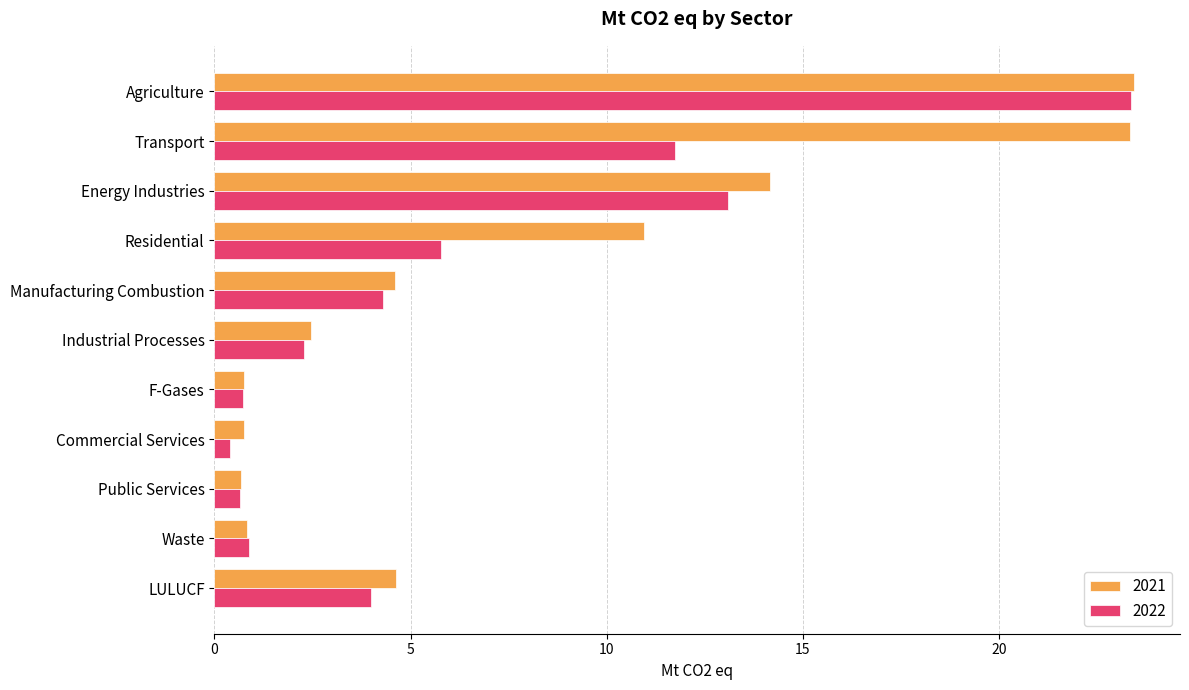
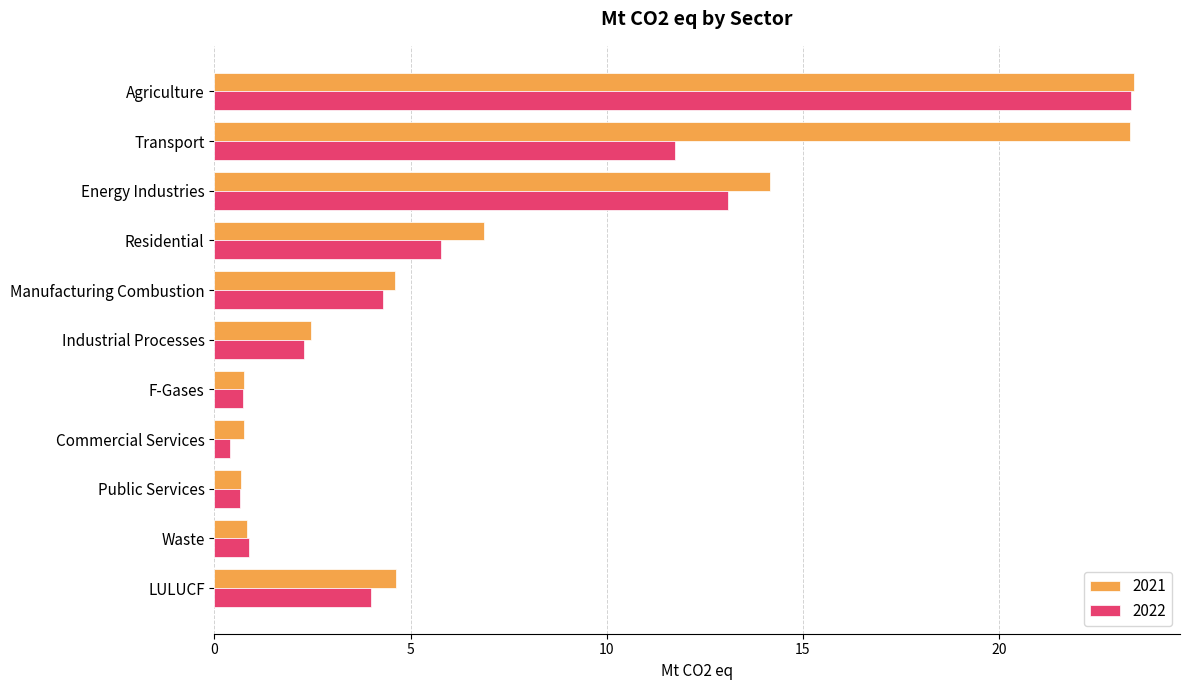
  {
    "2021": {
      "Agriculture": 23.4,
      "Transport": 23.3,
      "Energy Industries": 14.2,
-     "Residential": 10.9,
+     "Residential": 6.9,
      "Manufacturing Combustion": 4.6,
      "Industrial Processes": 2.5,
      "F-Gases": 0.7,
      "Commercial Services": 0.8,
      "Public Services": 0.7,
      "Waste": 0.8,
      "LULUCF": 4.6
    },
    "2022": {
      "Agriculture": 23.4,
      "Transport": 11.8,
      "Energy Industries": 13.1,
      "Residential": 5.8,
      "Manufacturing Combustion": 4.3,
      "Industrial Processes": 2.3,
      "F-Gases": 0.7,
      "Commercial Services": 0.4,
      "Public Services": 0.7,
      "Waste": 0.9,
      "LULUCF": 4.0
    }
  }
